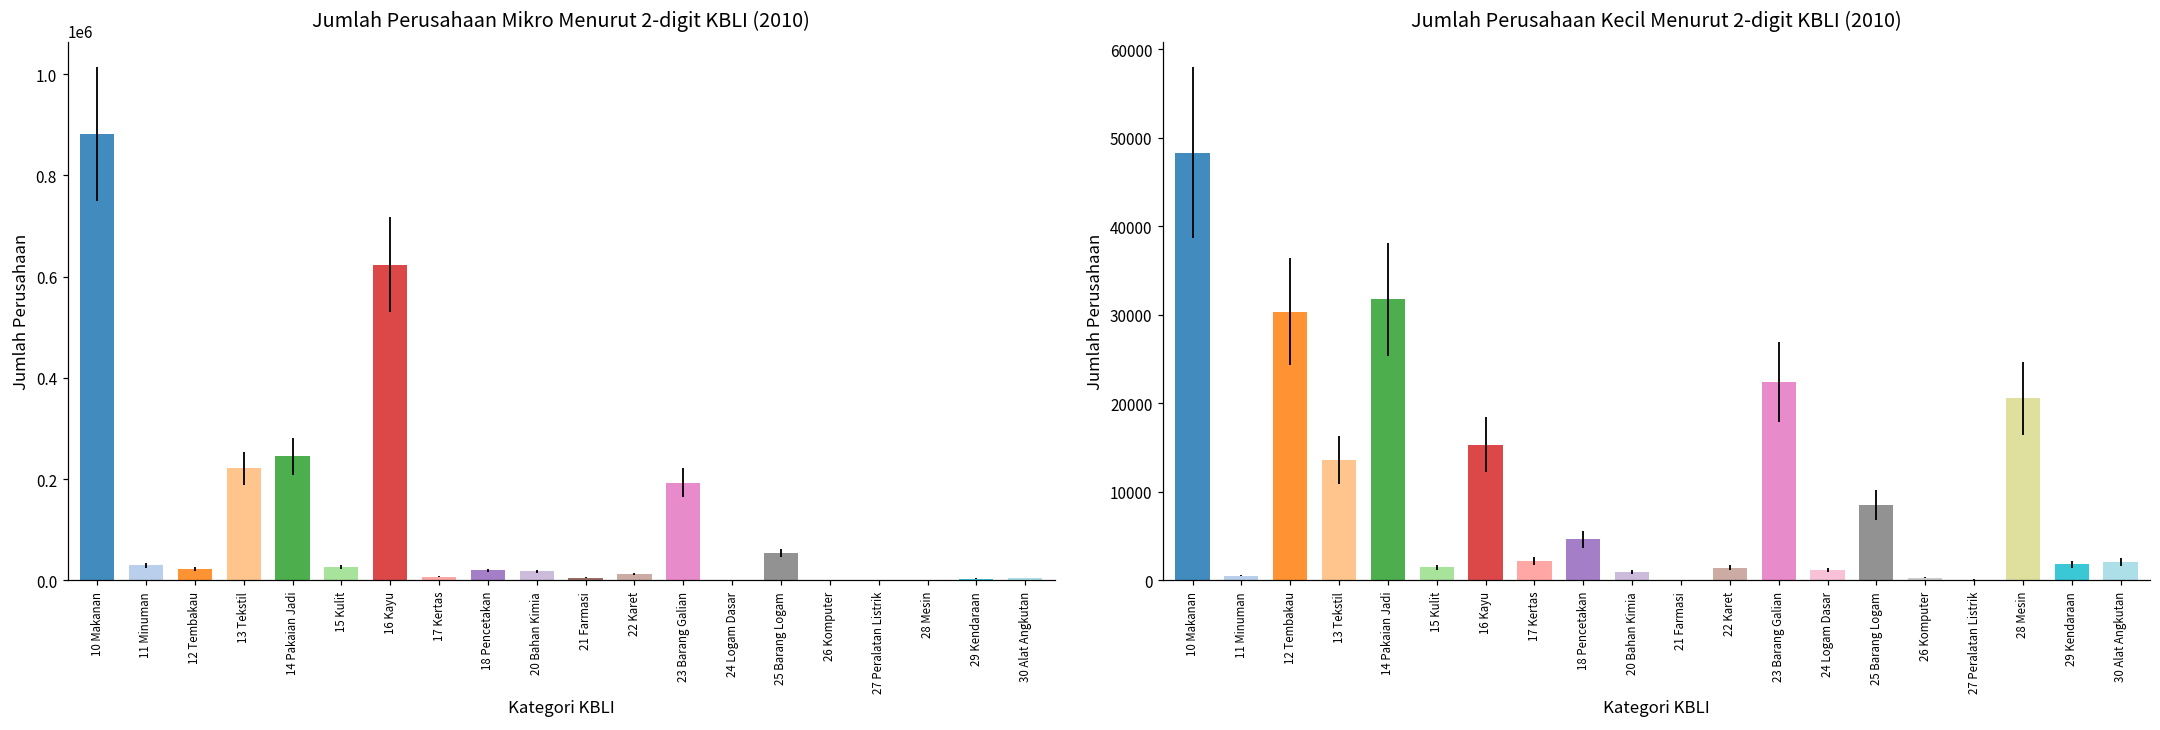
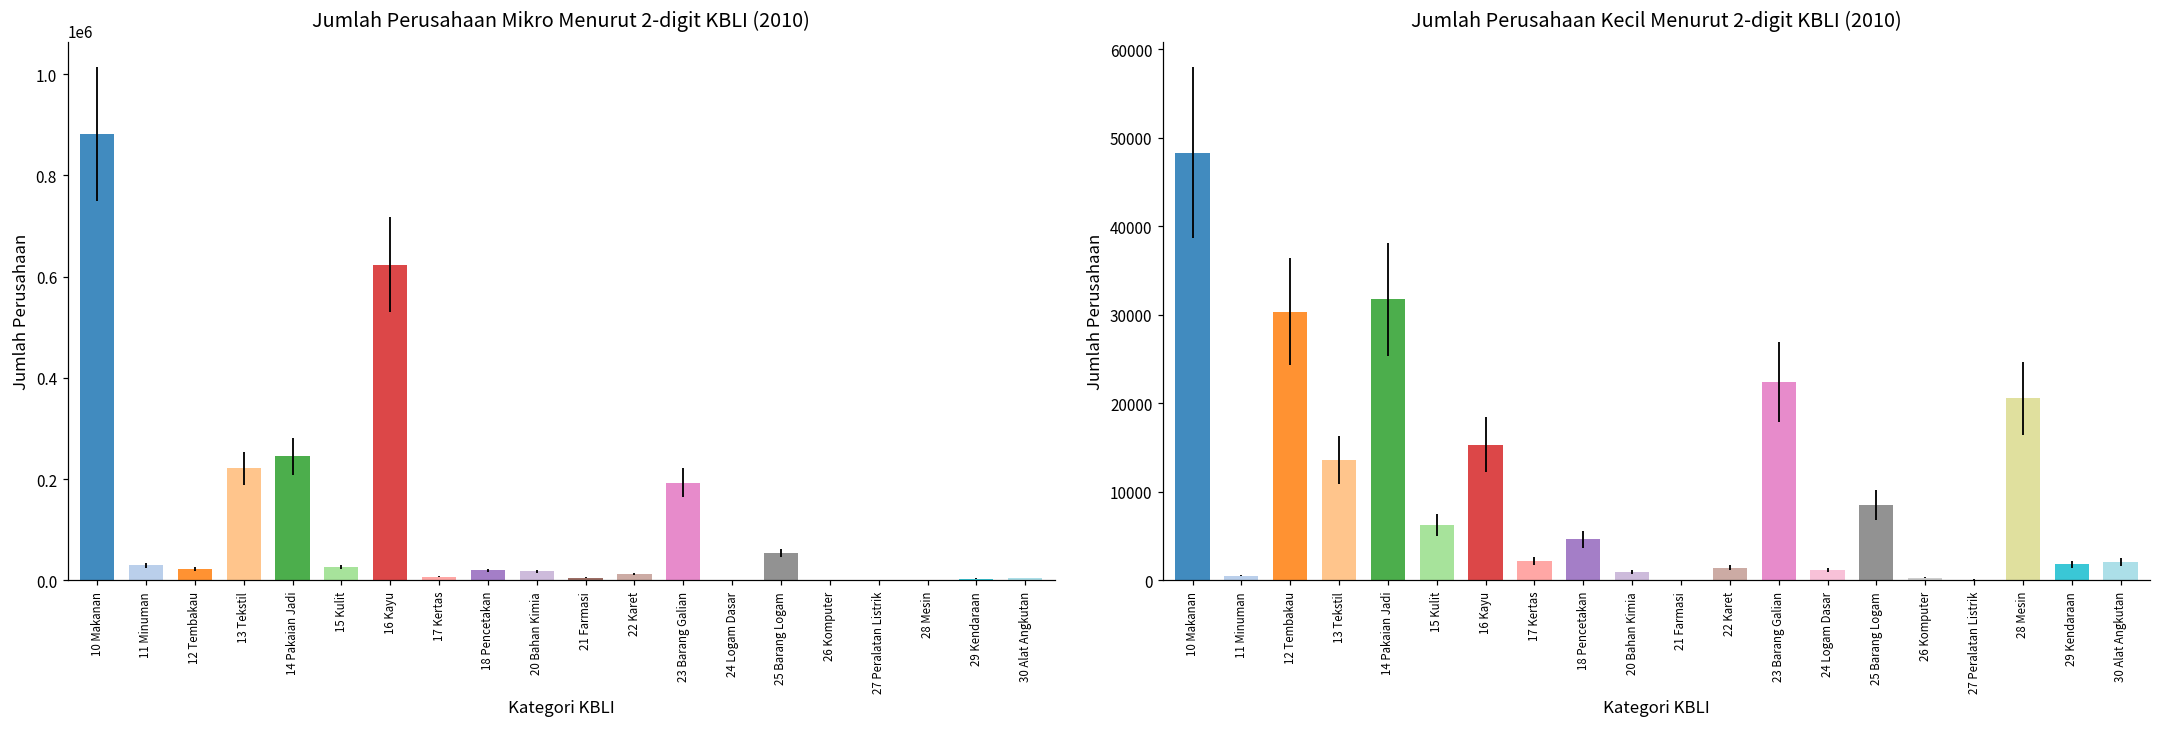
  {
    "Jumlah Perusahaan Mikro Menurut 2-digit KBLI (2010)": {
      "10 Makanan": 880000,
      "11 Minuman": 30000,
      "12 Tembakau": 20000,
      "13 Tekstil": 220000,
      "14 Pakaian Jadi": 240000,
      "15 Kulit": 30000,
      "16 Kayu": 620000,
      "17 Kertas": 10000,
      "18 Pencetakan": 20000,
      "20 Bahan Kimia": 20000,
      "22 Karet": 10000,
      "23 Barang Galian": 190000,
      "25 Barang Logam": 50000
    },
    "Jumlah Perusahaan Kecil Menurut 2-digit KBLI (2010)": {
      "10 Makanan": 48000,
      "11 Minuman": 1000,
      "12 Tembakau": 30000,
      "13 Tekstil": 14000,
      "14 Pakaian Jadi": 32000,
-     "15 Kulit": 1000,
+     "15 Kulit": 6000,
      "16 Kayu": 15000,
      "17 Kertas": 2000,
      "18 Pencetakan": 5000,
      "20 Bahan Kimia": 1000,
      "22 Karet": 1000,
      "23 Barang Galian": 22000,
      "24 Logam Dasar": 1000,
      "25 Barang Logam": 9000,
      "26 Komputer": 0,
      "28 Mesin": 21000,
      "29 Kendaraan": 2000,
      "30 Alat Angkutan": 2000
    }
  }
